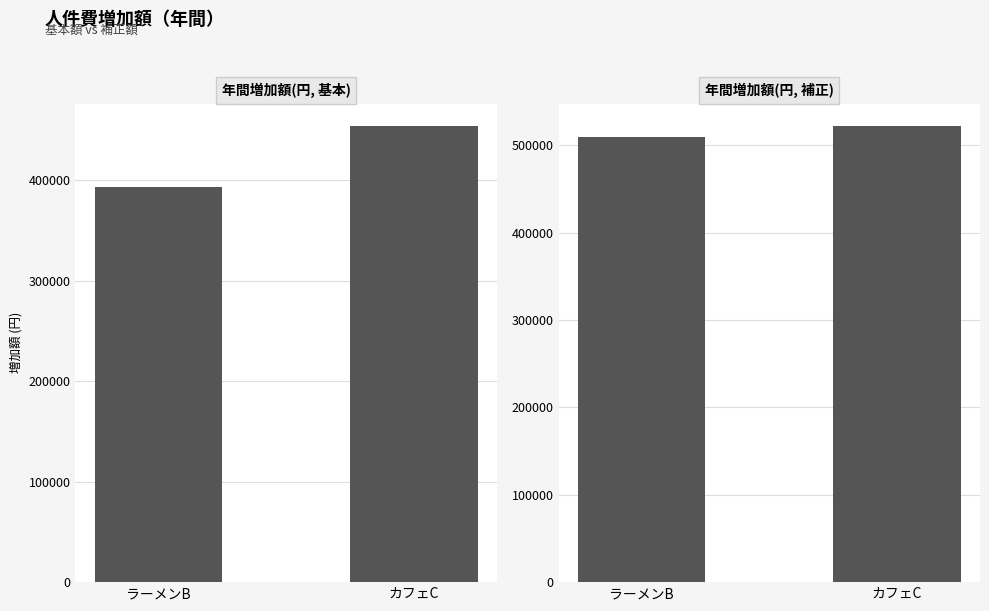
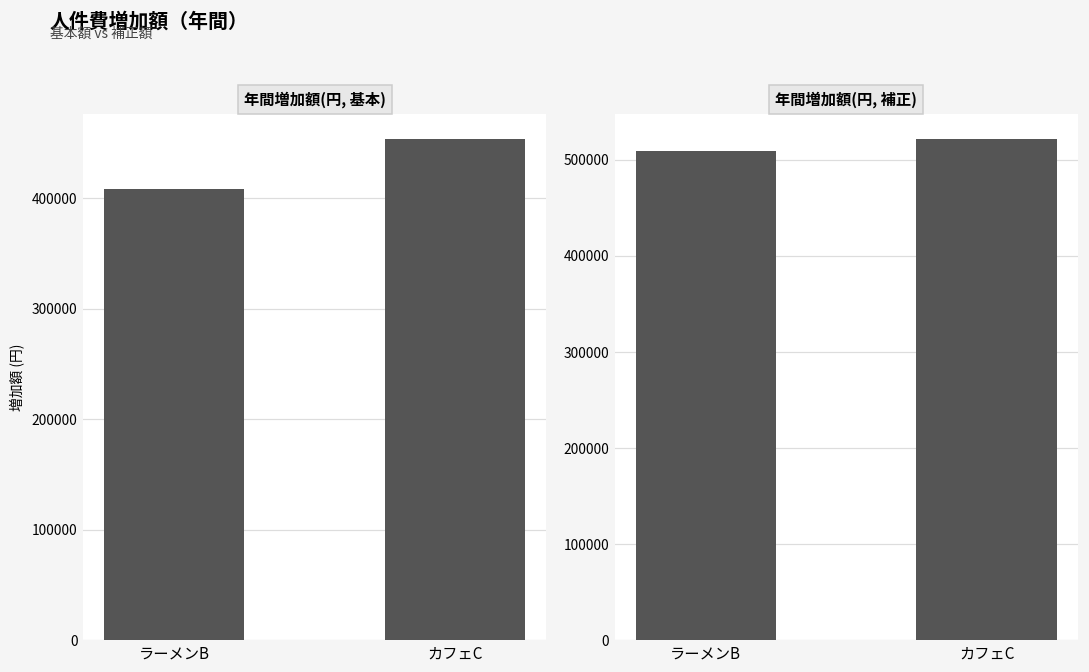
  {
    "年間増加額(円, 基本)": {
-     "ラーメンB": 393000,
+     "ラーメンB": 408000,
      "カフェC": 454000
    },
    "年間増加額(円, 補正)": {
      "ラーメンB": 510000,
      "カフェC": 520000
    }
  }
